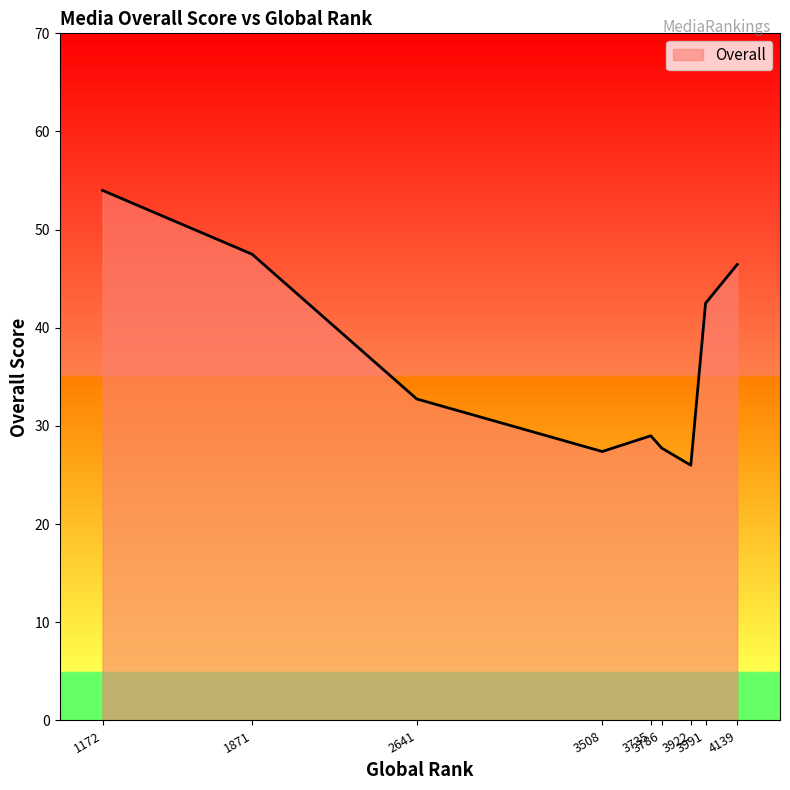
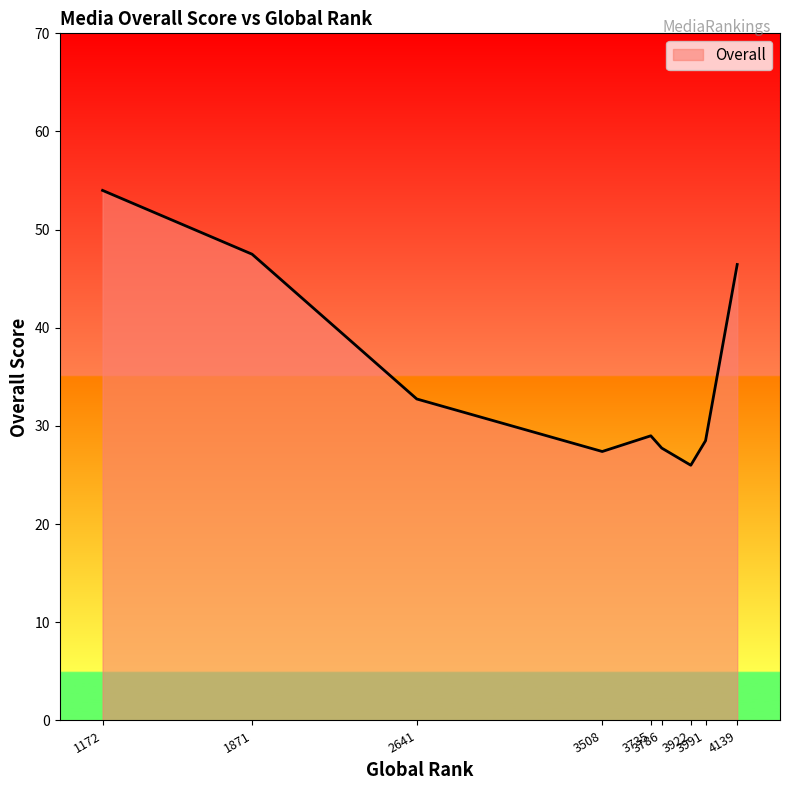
  {
    "1172": 54,
    "1871": 48,
    "2641": 33,
    "3508": 27,
    "3735": 29,
    "3786": 28,
    "3922": 26,
-   "3991": 43,
+   "3991": 29,
    "4139": 46
  }
